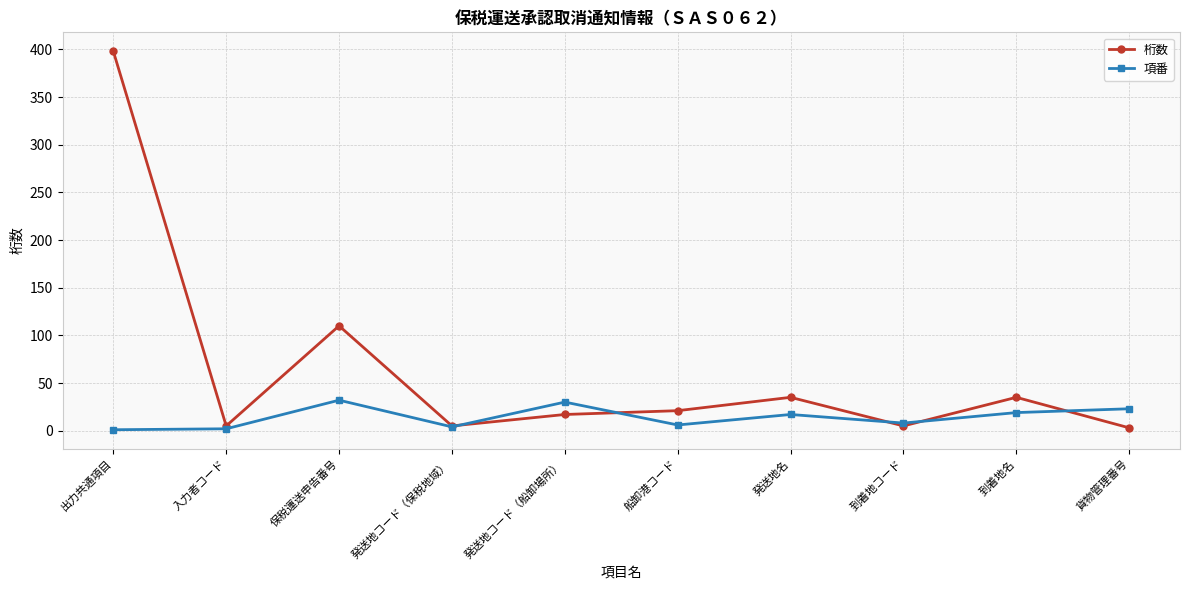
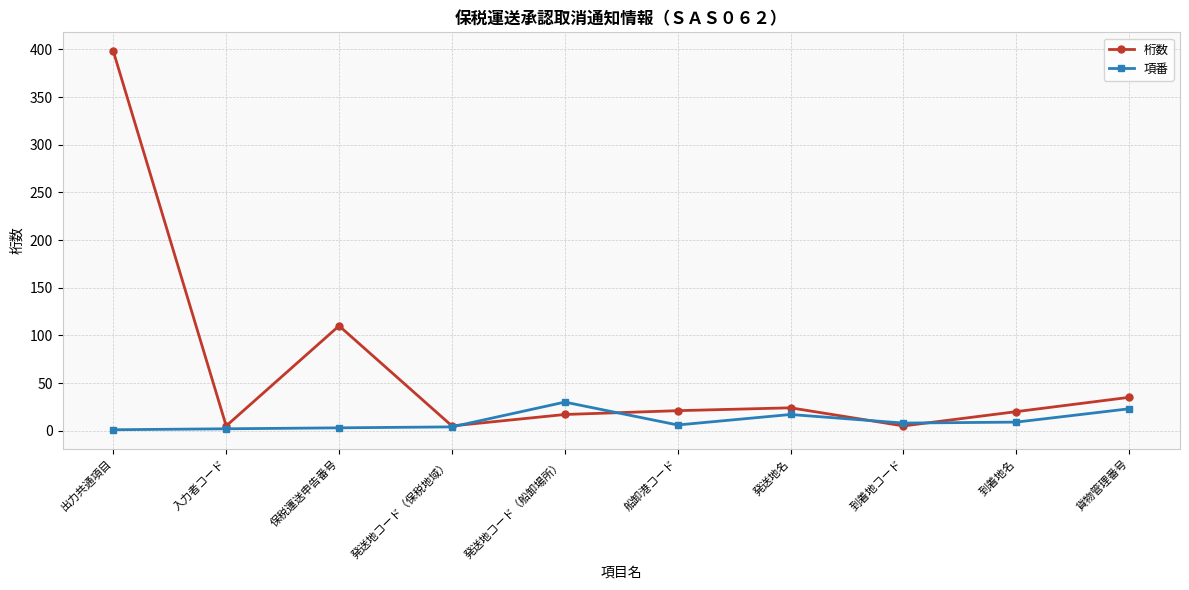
  {
    "桁数": {
      "出力共通項目": 400,
      "入力者コード": 10,
      "保税運送申告番号": 110,
      "発送地コード（船卸場所）": 20,
      "船卸港コード": 20,
-     "発送地名": 40,
+     "発送地名": 20,
      "到着地コード": 10,
-     "到着地名": 40,
-     "貨物管理番号": 0
+     "到着地名": 20,
+     "貨物管理番号": 40
    },
    "項番": {
      "出力共通項目": 0,
      "入力者コード": 0,
-     "保税運送申告番号": 30,
+     "保税運送申告番号": 0,
      "発送地コード（船卸場所）": 30,
      "船卸港コード": 10,
      "発送地名": 20,
      "到着地コード": 10,
-     "到着地名": 20,
+     "到着地名": 10,
      "貨物管理番号": 20
    }
  }
